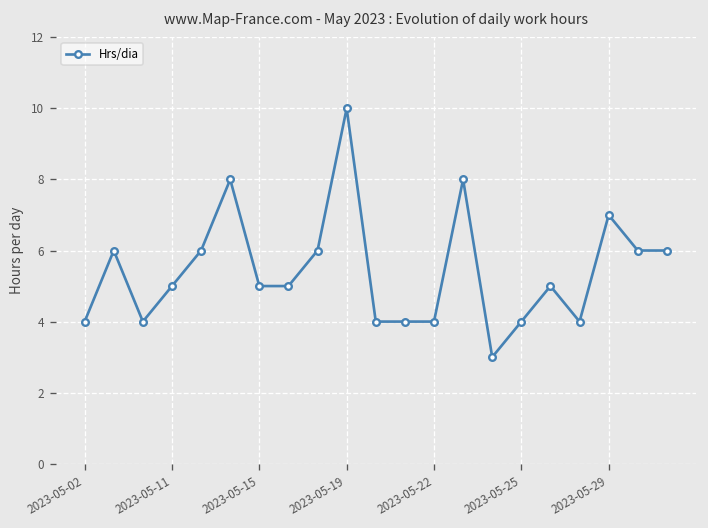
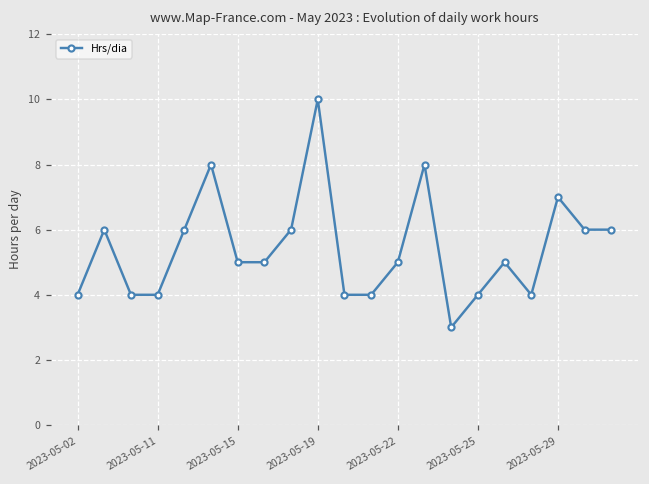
  {
    "2023-05-02": 4,
-   "2023-05-11": 5,
+   "2023-05-11": 4,
    "2023-05-15": 5,
    "2023-05-19": 10,
-   "2023-05-22": 4,
+   "2023-05-22": 5,
    "2023-05-25": 4,
    "2023-05-29": 7
  }
